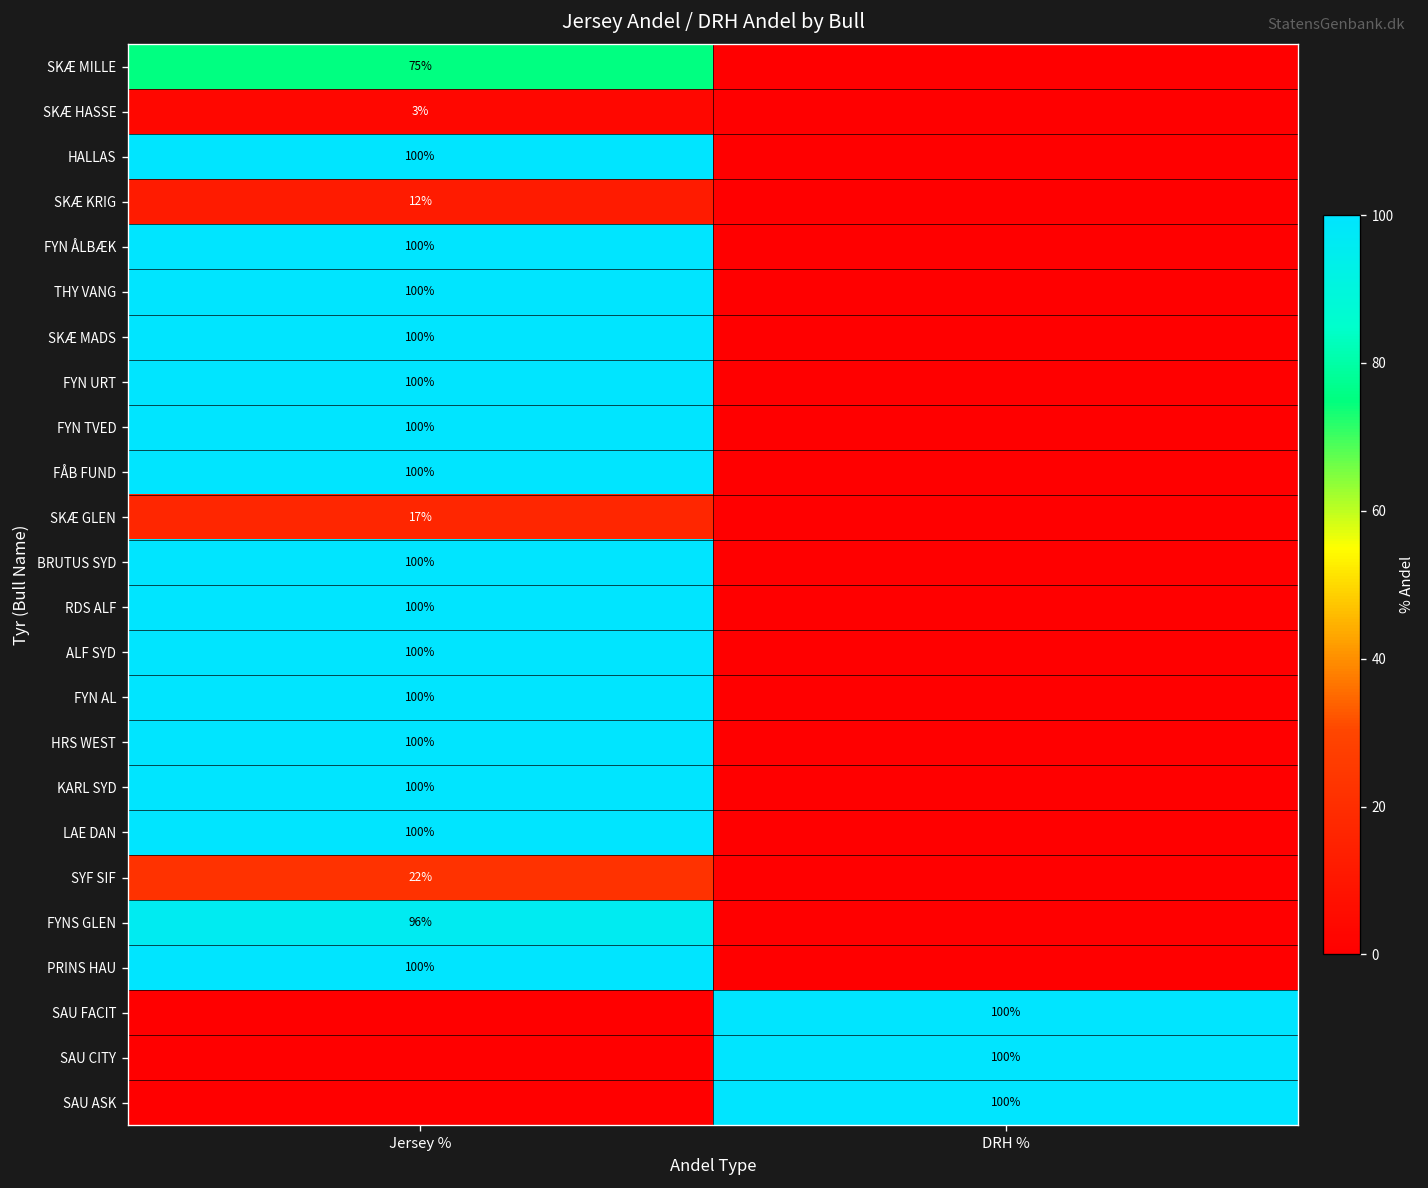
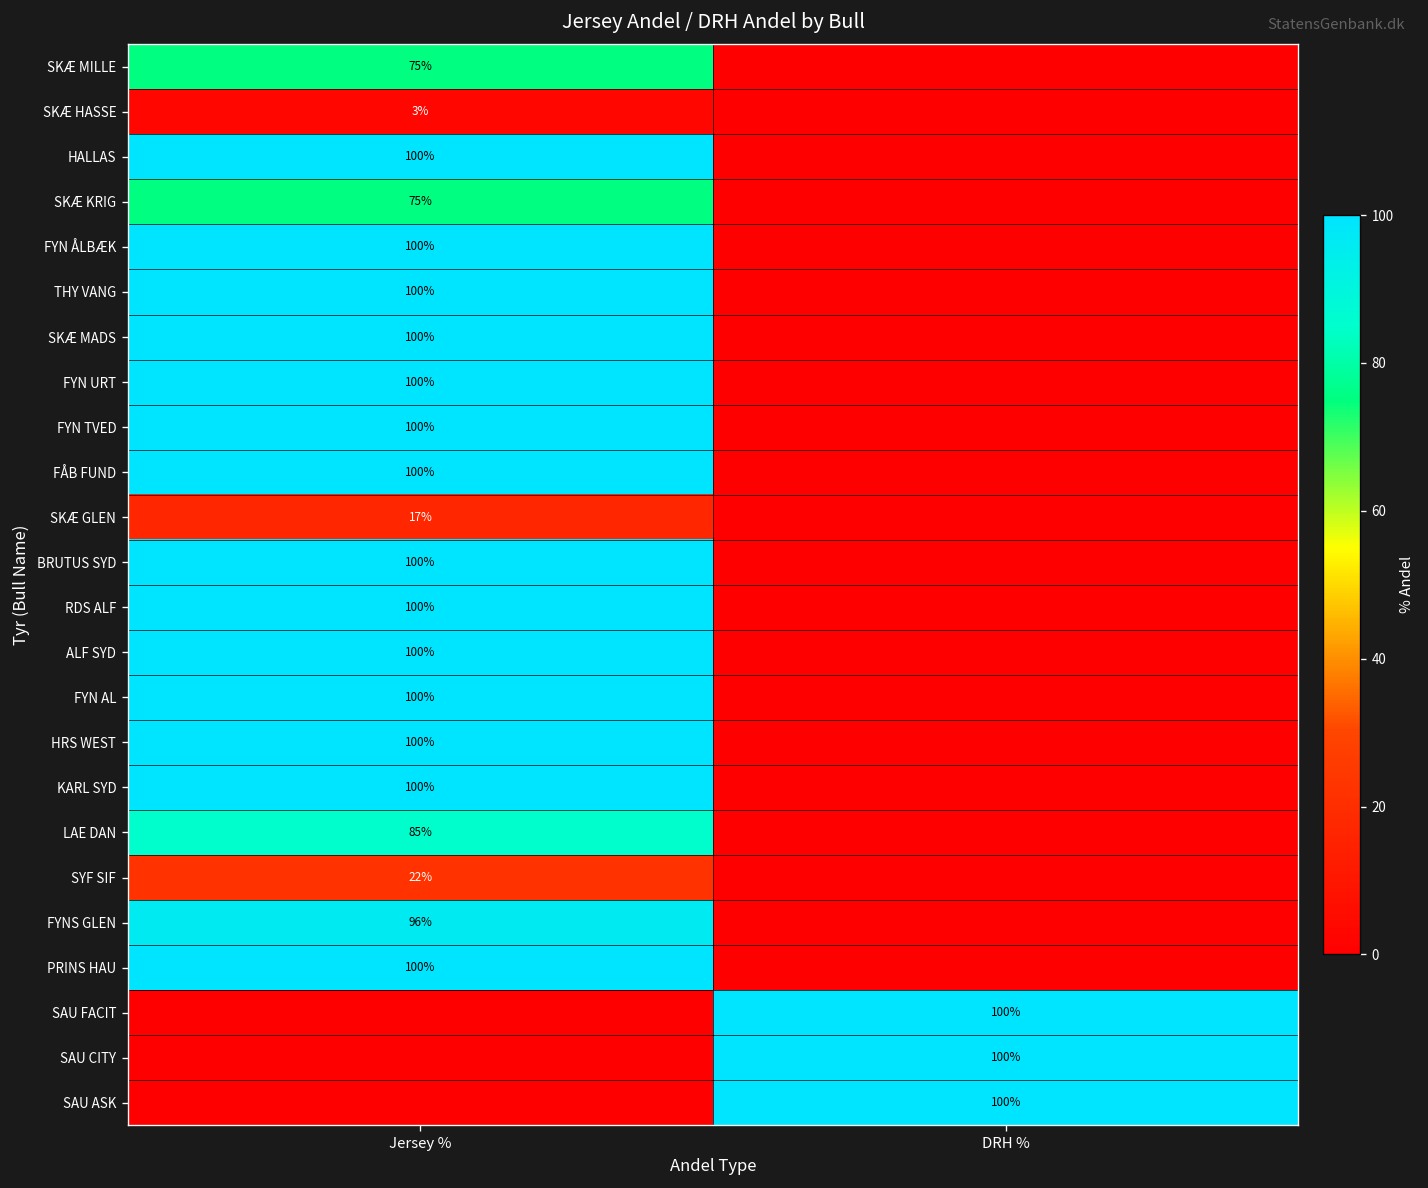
  {
    "SKÆ MILLE": {
      "Jersey %": "75%"
    },
    "SKÆ HASSE": {
      "Jersey %": "3%"
    },
    "HALLAS": {
      "Jersey %": "100%"
    },
    "SKÆ KRIG": {
-     "Jersey %": "12%"
+     "Jersey %": "75%"
    },
    "FYN ÅLBÆK": {
      "Jersey %": "100%"
    },
    "THY VANG": {
      "Jersey %": "100%"
    },
    "SKÆ MADS": {
      "Jersey %": "100%"
    },
    "FYN URT": {
      "Jersey %": "100%"
    },
    "FYN TVED": {
      "Jersey %": "100%"
    },
    "FÅB FUND": {
      "Jersey %": "100%"
    },
    "SKÆ GLEN": {
      "Jersey %": "17%"
    },
    "BRUTUS SYD": {
      "Jersey %": "100%"
    },
    "RDS ALF": {
      "Jersey %": "100%"
    },
    "ALF SYD": {
      "Jersey %": "100%"
    },
    "FYN AL": {
      "Jersey %": "100%"
    },
    "HRS WEST": {
      "Jersey %": "100%"
    },
    "KARL SYD": {
      "Jersey %": "100%"
    },
    "LAE DAN": {
-     "Jersey %": "100%"
+     "Jersey %": "85%"
    },
    "SYF SIF": {
      "Jersey %": "22%"
    },
    "FYNS GLEN": {
      "Jersey %": "96%"
    },
    "PRINS HAU": {
      "Jersey %": "100%"
    },
    "SAU FACIT": {
      "DRH %": "100%"
    },
    "SAU CITY": {
      "DRH %": "100%"
    },
    "SAU ASK": {
      "DRH %": "100%"
    }
  }
